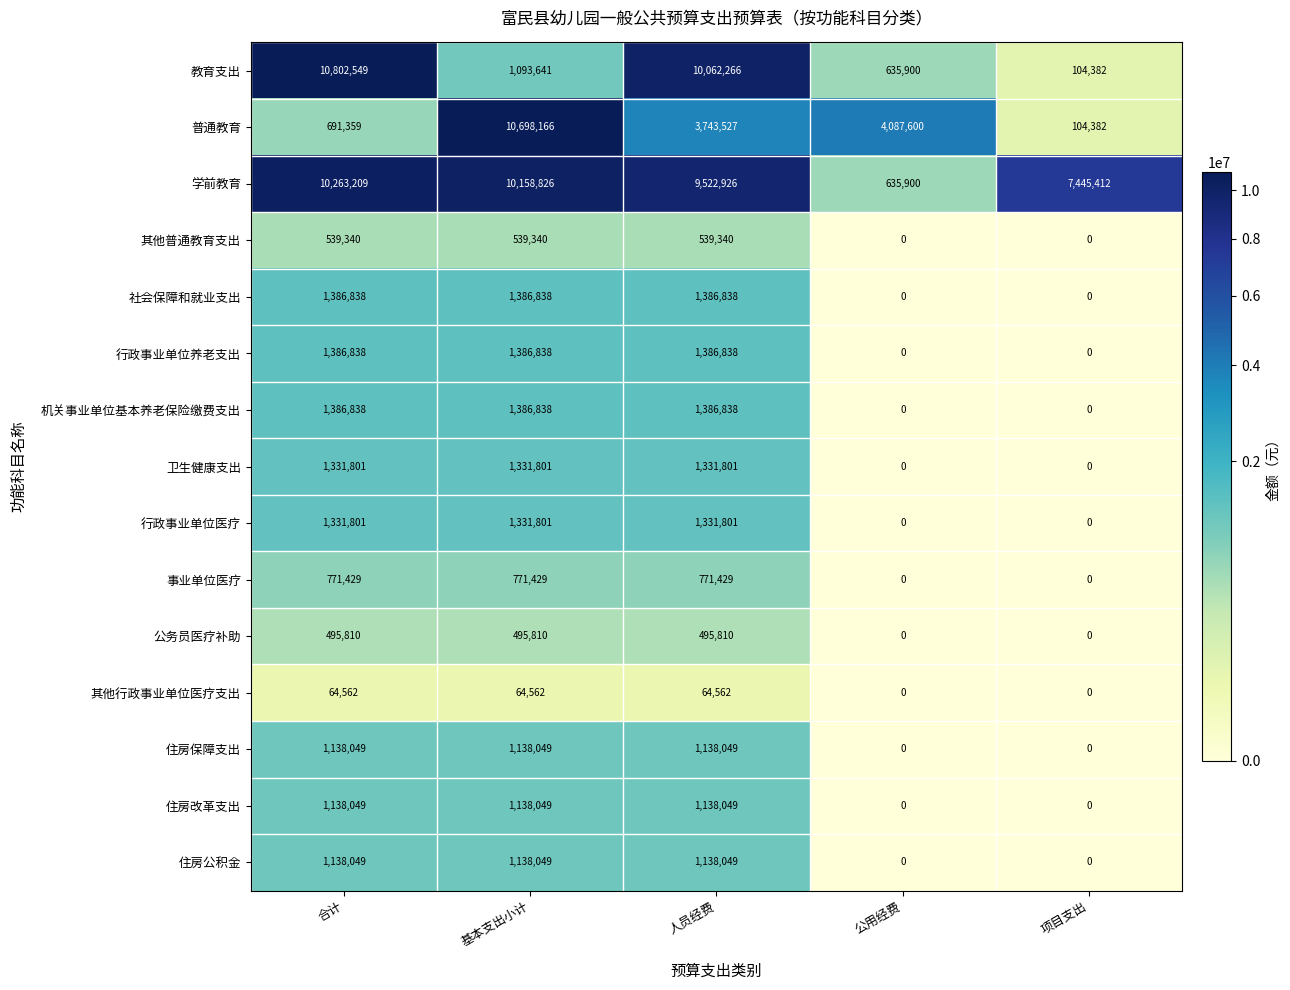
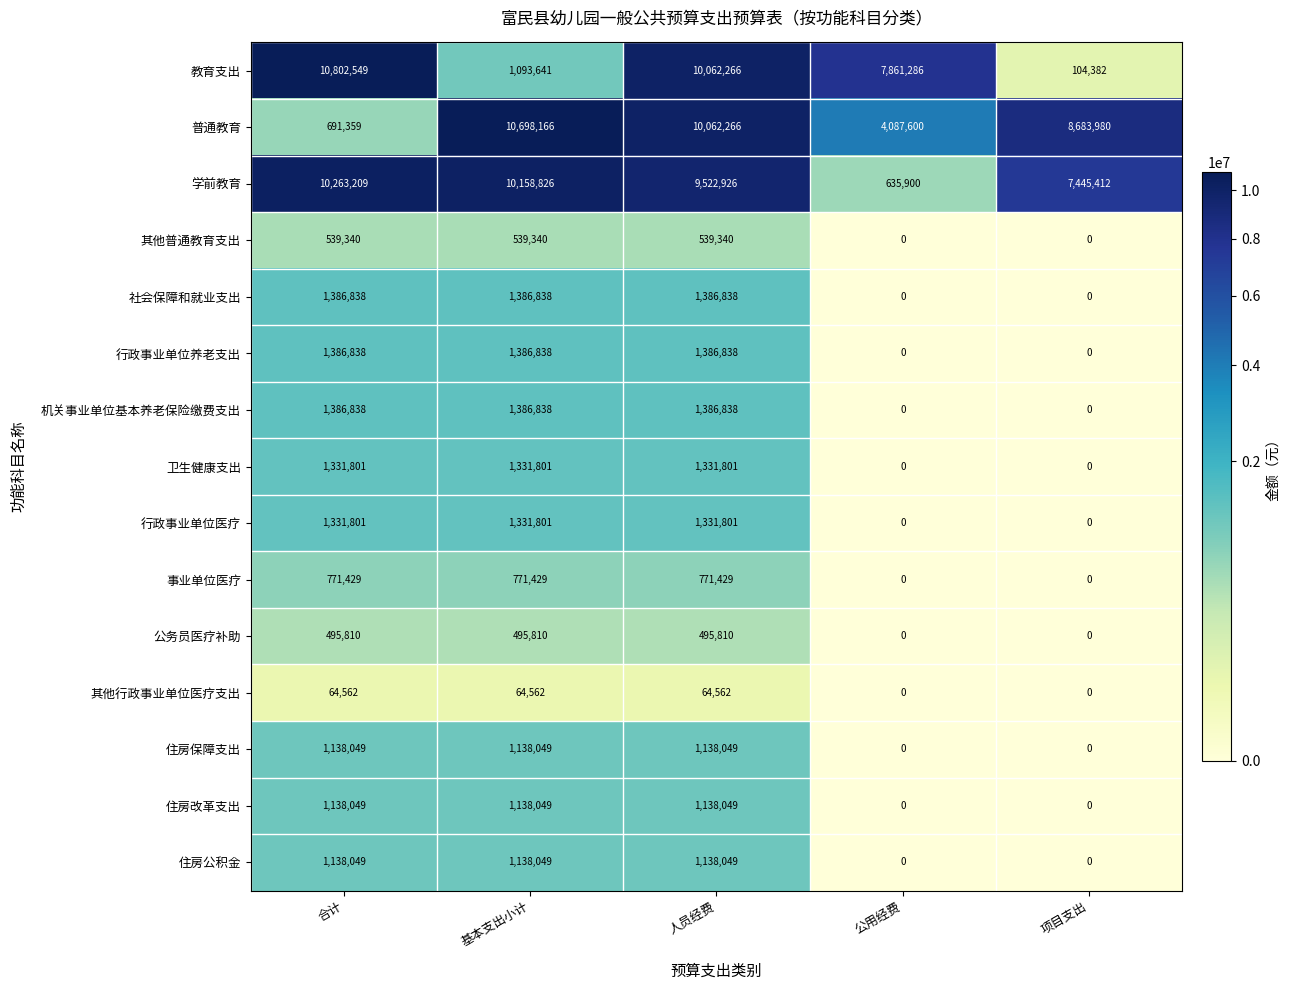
  {
    "教育支出": {
      "合计": "10,802,549",
      "基本支出小计": "1,093,641",
      "人员经费": "10,062,266",
-     "公用经费": "635,900",
+     "公用经费": "7,861,286",
      "项目支出": "104,382"
    },
    "普通教育": {
      "合计": "691,359",
      "基本支出小计": "10,698,166",
-     "人员经费": "3,743,527",
+     "人员经费": "10,062,266",
      "公用经费": "4,087,600",
-     "项目支出": "104,382"
+     "项目支出": "8,683,980"
    },
    "学前教育": {
      "合计": "10,263,209",
      "基本支出小计": "10,158,826",
      "人员经费": "9,522,926",
      "公用经费": "635,900",
      "项目支出": "7,445,412"
    },
    "其他普通教育支出": {
      "合计": "539,340",
      "基本支出小计": "539,340",
      "人员经费": "539,340",
      "公用经费": "0",
      "项目支出": "0"
    },
    "社会保障和就业支出": {
      "合计": "1,386,838",
      "基本支出小计": "1,386,838",
      "人员经费": "1,386,838",
      "公用经费": "0",
      "项目支出": "0"
    },
    "行政事业单位养老支出": {
      "合计": "1,386,838",
      "基本支出小计": "1,386,838",
      "人员经费": "1,386,838",
      "公用经费": "0",
      "项目支出": "0"
    },
    "机关事业单位基本养老保险缴费支出": {
      "合计": "1,386,838",
      "基本支出小计": "1,386,838",
      "人员经费": "1,386,838",
      "公用经费": "0",
      "项目支出": "0"
    },
    "卫生健康支出": {
      "合计": "1,331,801",
      "基本支出小计": "1,331,801",
      "人员经费": "1,331,801",
      "公用经费": "0",
      "项目支出": "0"
    },
    "行政事业单位医疗": {
      "合计": "1,331,801",
      "基本支出小计": "1,331,801",
      "人员经费": "1,331,801",
      "公用经费": "0",
      "项目支出": "0"
    },
    "事业单位医疗": {
      "合计": "771,429",
      "基本支出小计": "771,429",
      "人员经费": "771,429",
      "公用经费": "0",
      "项目支出": "0"
    },
    "公务员医疗补助": {
      "合计": "495,810",
      "基本支出小计": "495,810",
      "人员经费": "495,810",
      "公用经费": "0",
      "项目支出": "0"
    },
    "其他行政事业单位医疗支出": {
      "合计": "64,562",
      "基本支出小计": "64,562",
      "人员经费": "64,562",
      "公用经费": "0",
      "项目支出": "0"
    },
    "住房保障支出": {
      "合计": "1,138,049",
      "基本支出小计": "1,138,049",
      "人员经费": "1,138,049",
      "公用经费": "0",
      "项目支出": "0"
    },
    "住房改革支出": {
      "合计": "1,138,049",
      "基本支出小计": "1,138,049",
      "人员经费": "1,138,049",
      "公用经费": "0",
      "项目支出": "0"
    },
    "住房公积金": {
      "合计": "1,138,049",
      "基本支出小计": "1,138,049",
      "人员经费": "1,138,049",
      "公用经费": "0",
      "项目支出": "0"
    }
  }
